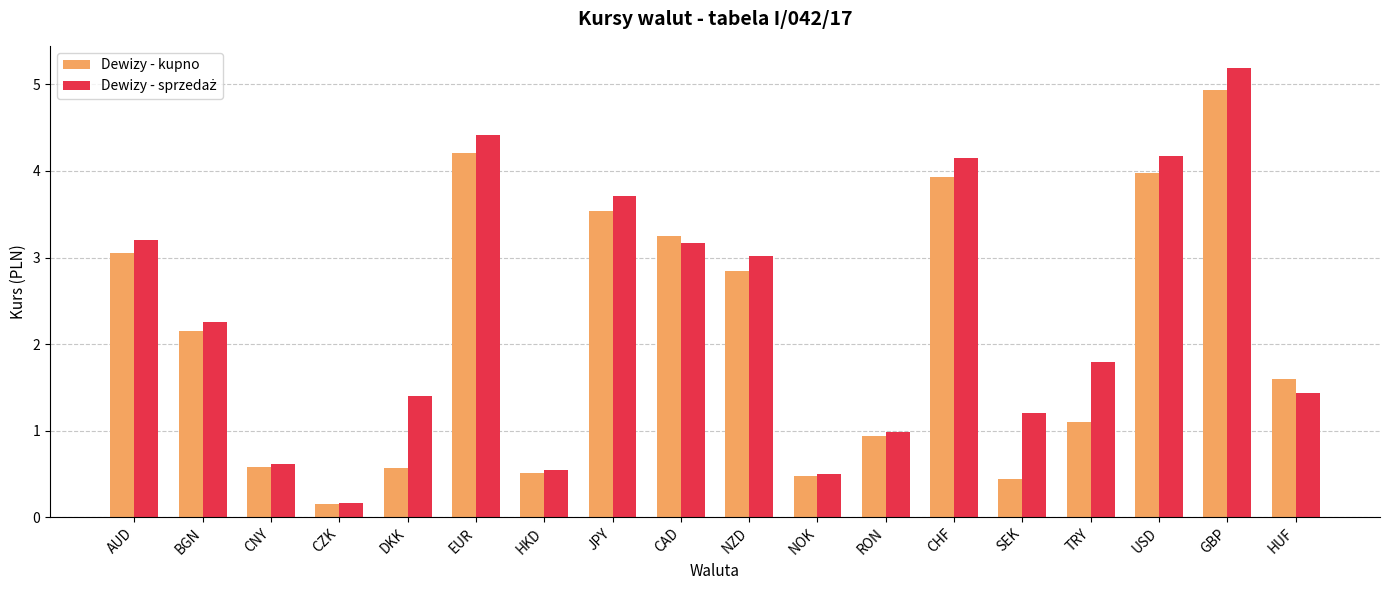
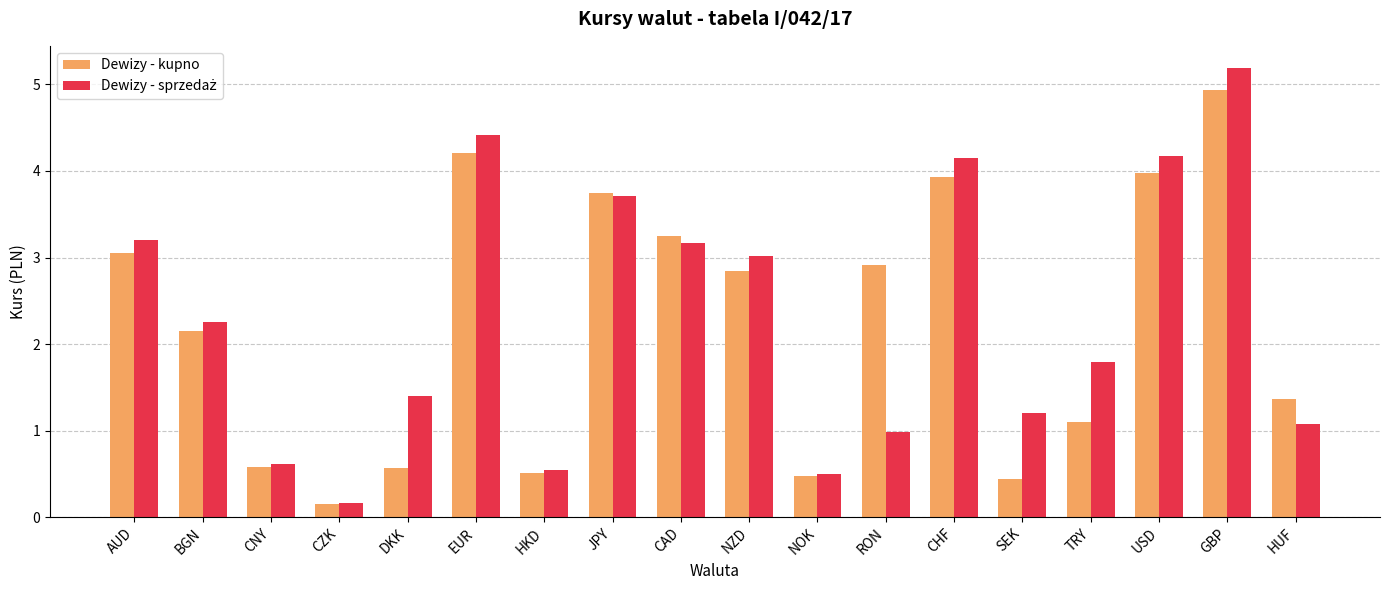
  {
    "Dewizy - kupno": {
      "AUD": 3.0,
      "BGN": 2.1,
      "CNY": 0.6,
      "CZK": 0.2,
      "DKK": 0.6,
      "EUR": 4.2,
      "HKD": 0.5,
-     "JPY": 3.5,
+     "JPY": 3.7,
      "CAD": 3.2,
      "NZD": 2.8,
      "NOK": 0.5,
-     "RON": 0.9,
+     "RON": 2.9,
      "CHF": 3.9,
      "SEK": 0.4,
      "TRY": 1.1,
      "USD": 4.0,
      "GBP": 4.9,
-     "HUF": 1.6
+     "HUF": 1.4
    },
    "Dewizy - sprzedaż": {
      "AUD": 3.2,
      "BGN": 2.3,
      "CNY": 0.6,
      "CZK": 0.2,
      "DKK": 1.4,
      "EUR": 4.4,
      "HKD": 0.5,
      "JPY": 3.7,
      "CAD": 3.2,
      "NZD": 3.0,
      "NOK": 0.5,
      "RON": 1.0,
      "CHF": 4.2,
      "SEK": 1.2,
      "TRY": 1.8,
      "USD": 4.2,
      "GBP": 5.2,
-     "HUF": 1.4
+     "HUF": 1.1
    }
  }
